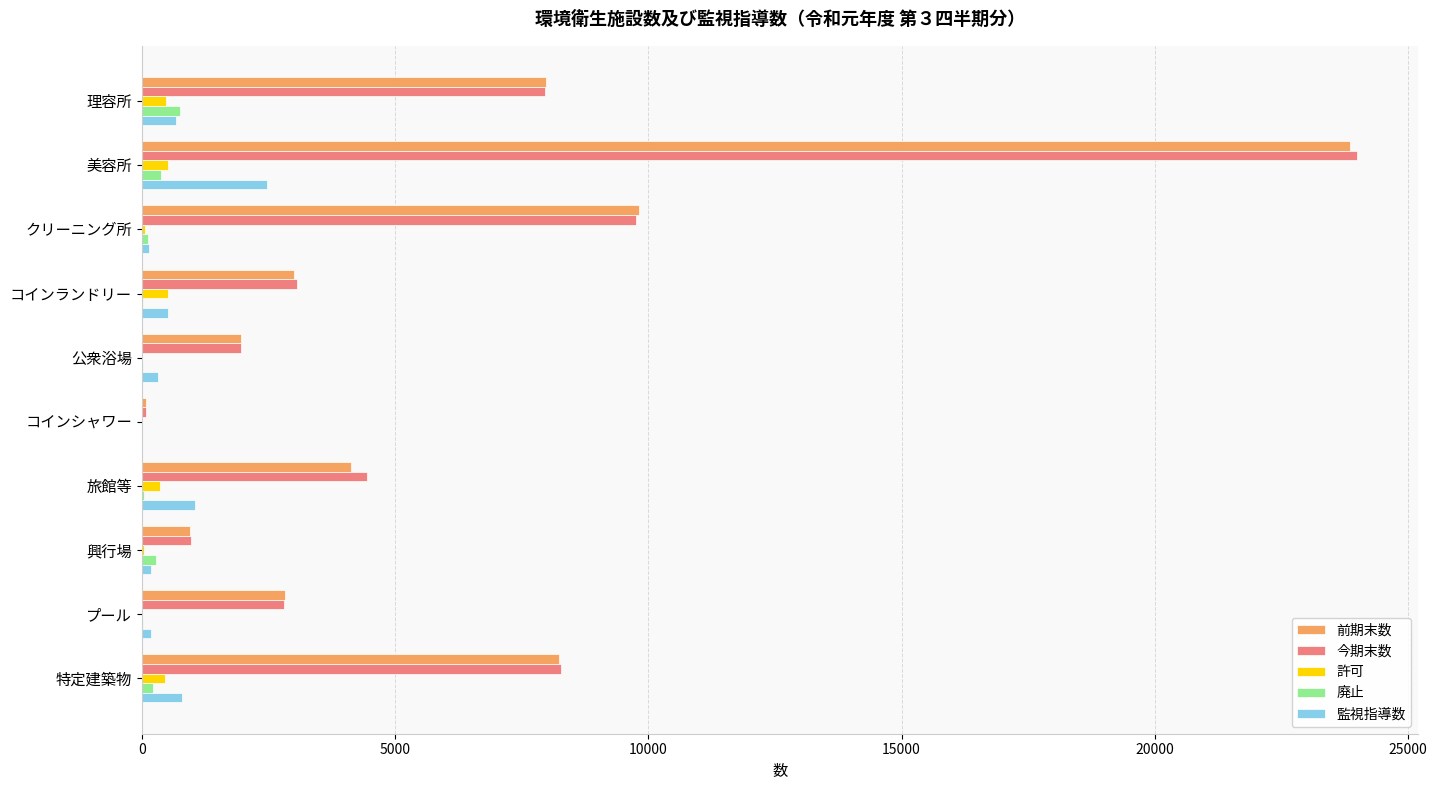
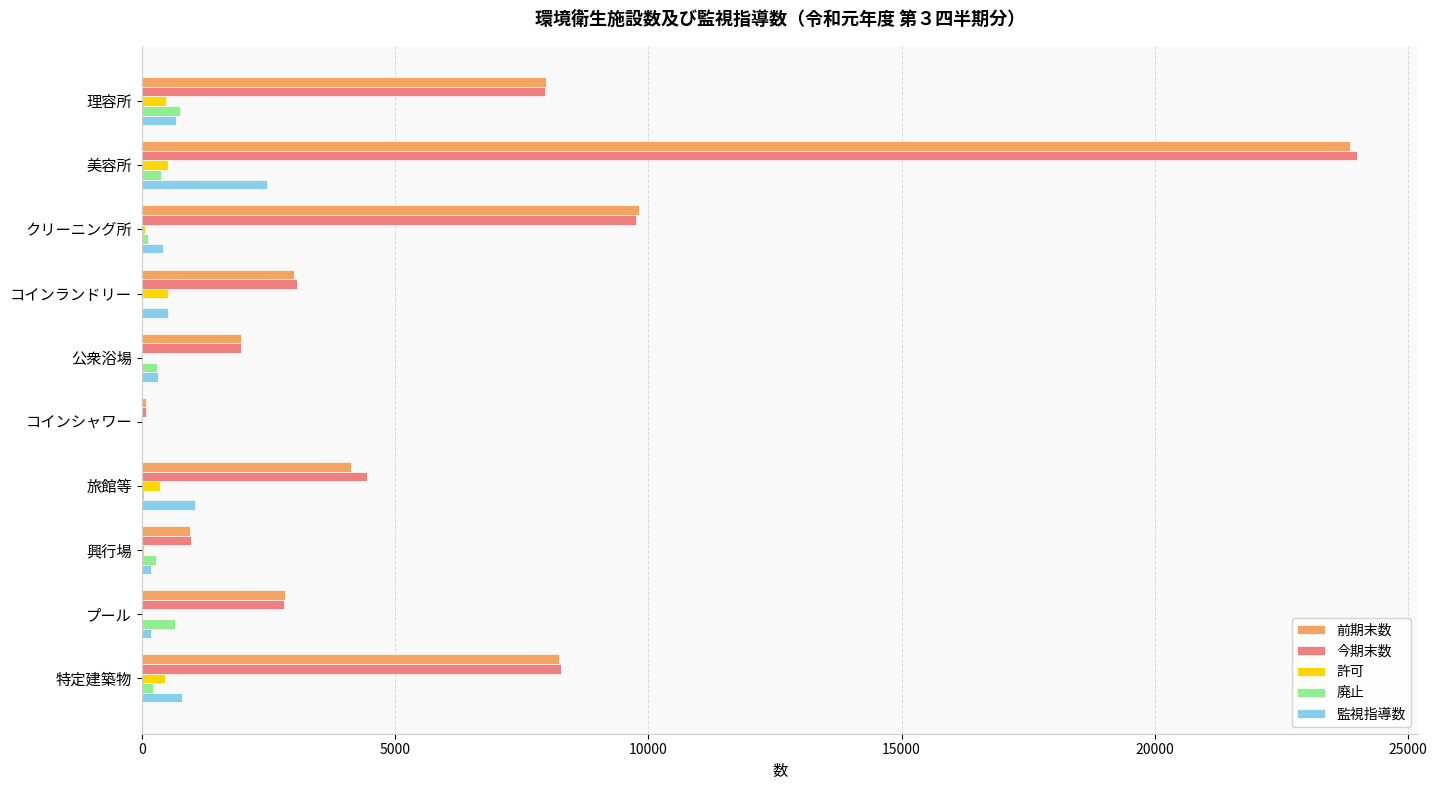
  {
    "許可": {
      "理容所": 500,
      "美容所": 500,
      "クリーニング所": 100,
      "コインランドリー": 500,
      "コインシャワー": 0,
      "旅館等": 400,
      "特定建築物": 500
    },
    "廃止": {
      "理容所": 700,
      "美容所": 400,
      "クリーニング所": 100,
-     "公衆浴場": 0,
+     "公衆浴場": 300,
      "コインシャワー": 0,
      "旅館等": 100,
      "興行場": 300,
-     "プール": 0,
+     "プール": 700,
      "特定建築物": 200
    },
    "監視指導数": {
      "理容所": 700,
      "美容所": 2500,
-     "クリーニング所": 100,
+     "クリーニング所": 400,
      "コインランドリー": 500,
      "公衆浴場": 300,
      "旅館等": 1100,
      "興行場": 200,
      "プール": 200,
      "特定建築物": 800
    }
  }
